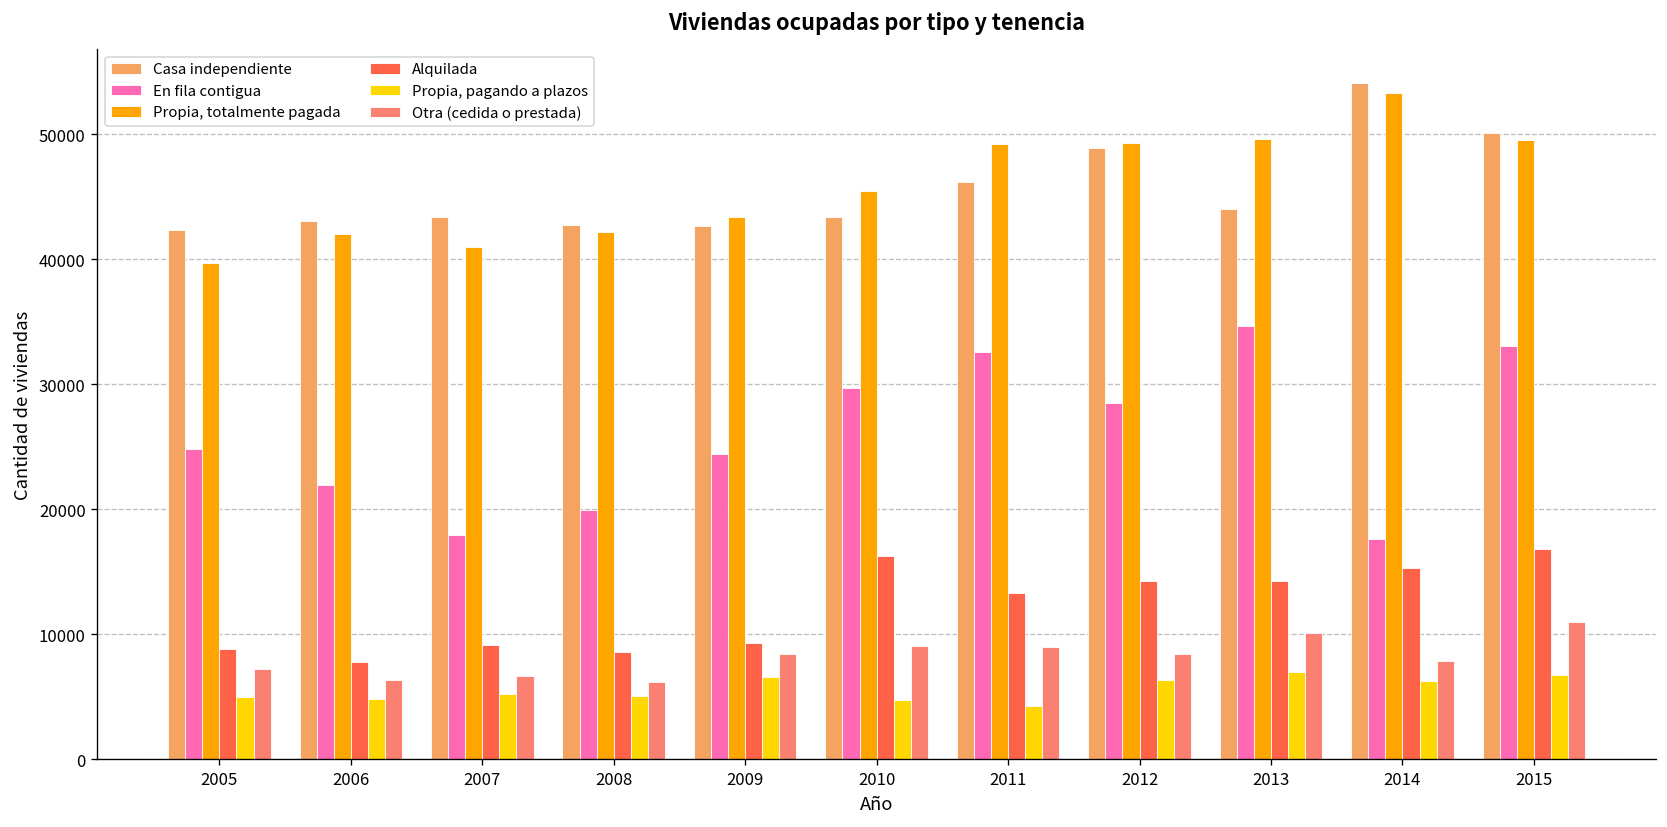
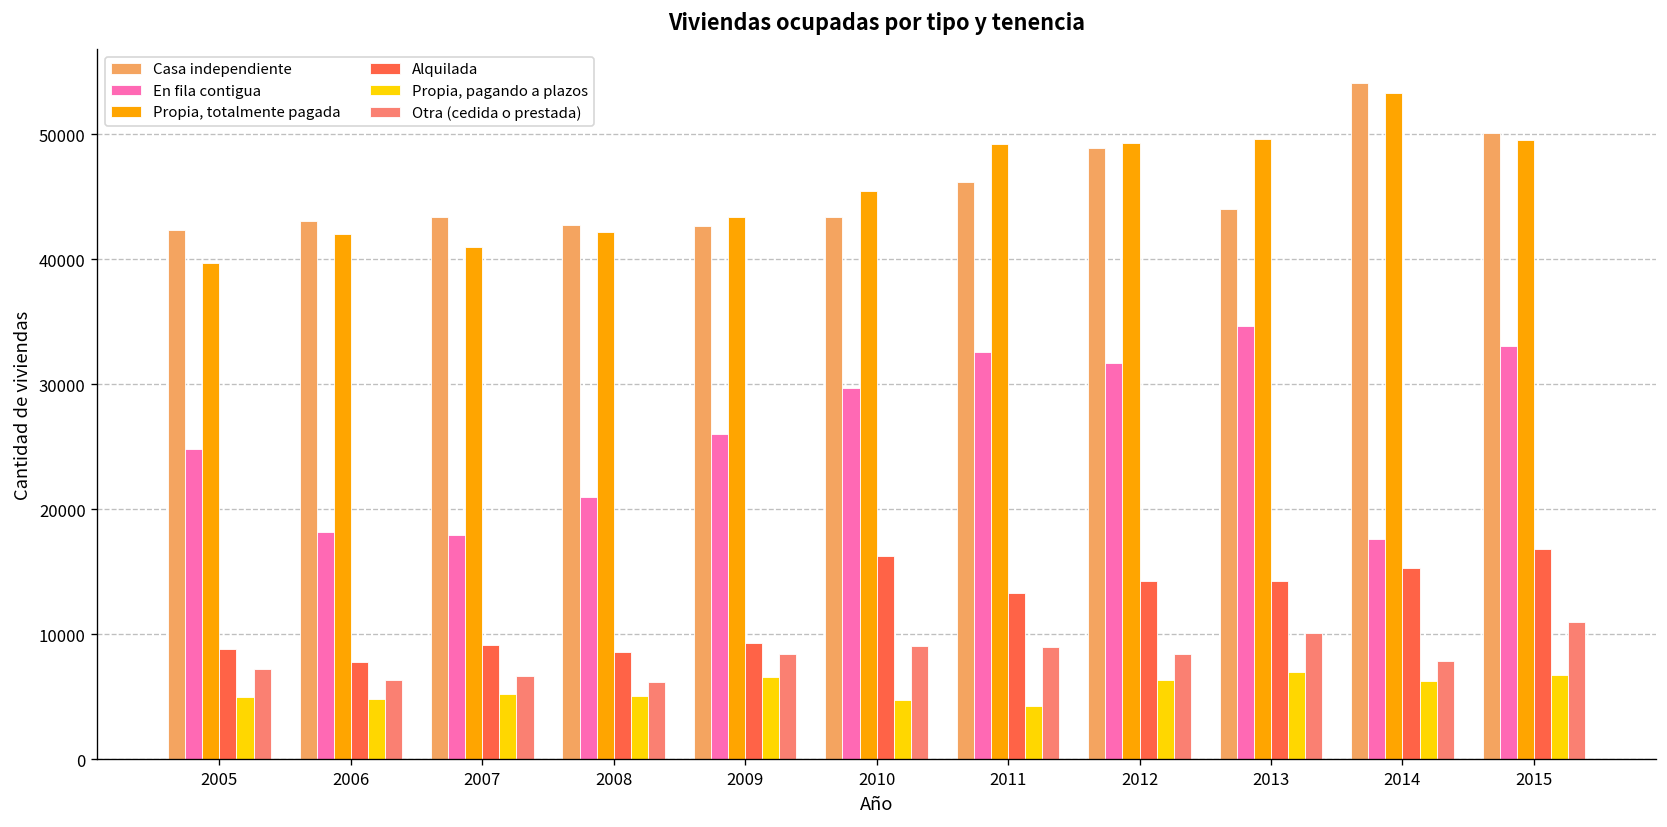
  {
    "En fila contigua": {
      "2005": 24900,
-     "2006": 21900,
+     "2006": 18200,
      "2007": 17900,
-     "2008": 20000,
-     "2009": 24400,
+     "2008": 21000,
+     "2009": 26000,
      "2010": 29700,
      "2011": 32600,
-     "2012": 28500,
+     "2012": 31700,
      "2013": 34700,
      "2014": 17600,
      "2015": 33100
    }
  }
